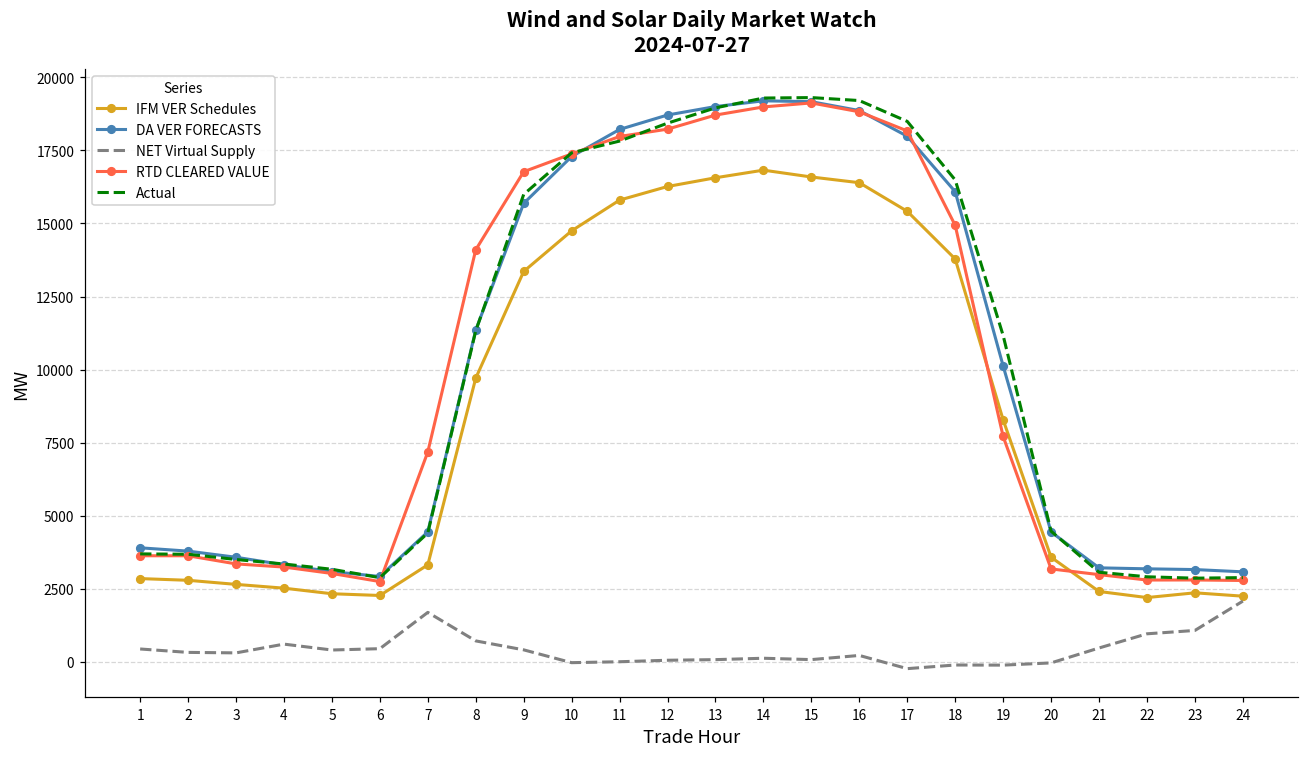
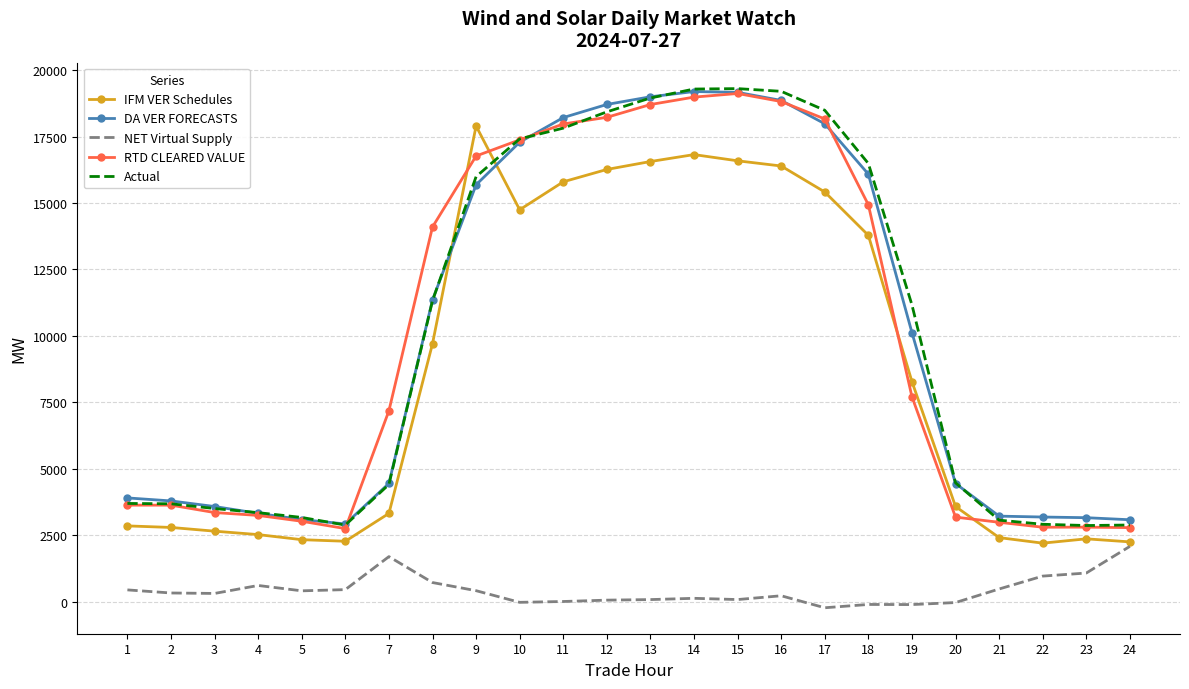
  {
    "IFM VER Schedules": {
      "1": 2900,
      "2": 2800,
      "3": 2700,
      "4": 2500,
      "5": 2300,
      "6": 2300,
      "7": 3300,
      "8": 9700,
-     "9": 13400,
+     "9": 17900,
      "10": 14700,
      "11": 15800,
      "12": 16300,
      "13": 16600,
      "14": 16800,
      "15": 16600,
      "16": 16400,
      "17": 15400,
      "18": 13800,
      "19": 8300,
      "20": 3600,
      "21": 2400,
      "22": 2200,
      "23": 2400,
      "24": 2300
    },
    "DA VER FORECASTS": {
      "1": 3900,
      "2": 3800,
      "9": 15700,
      "11": 18200,
      "12": 18700,
      "14": 19200,
      "17": 18000,
      "18": 16100,
      "19": 10100,
      "21": 3200,
      "22": 3200,
      "23": 3200,
      "24": 3100
    },
    "NET Virtual Supply": {
      "1": 400,
      "2": 300,
      "3": 300,
      "4": 600,
      "5": 400,
      "6": 500,
      "7": 1700,
      "8": 700,
      "9": 400,
      "10": 0,
      "11": 0,
      "12": 100,
      "13": 100,
      "14": 100,
      "15": 100,
      "16": 200,
      "17": -200,
      "18": -100,
      "19": -100,
      "20": 0,
      "21": 500,
      "22": 1000,
      "23": 1100,
      "24": 2100
    },
    "RTD CLEARED VALUE": {
      "3": 3400,
      "6": 2800,
      "7": 7200,
      "8": 14100,
      "9": 16800,
      "11": 18000,
      "12": 18200,
      "13": 18700,
      "14": 19000,
      "17": 18200,
      "18": 14900,
      "19": 7700,
      "20": 3200,
      "22": 2800,
      "24": 2800
    },
    "Actual": {
      "9": 16000,
      "11": 17800,
      "12": 18400,
      "14": 19300,
      "15": 19300,
      "16": 19200,
      "17": 18500,
      "18": 16500,
      "19": 11200,
      "22": 2900,
      "24": 2900
    }
  }
